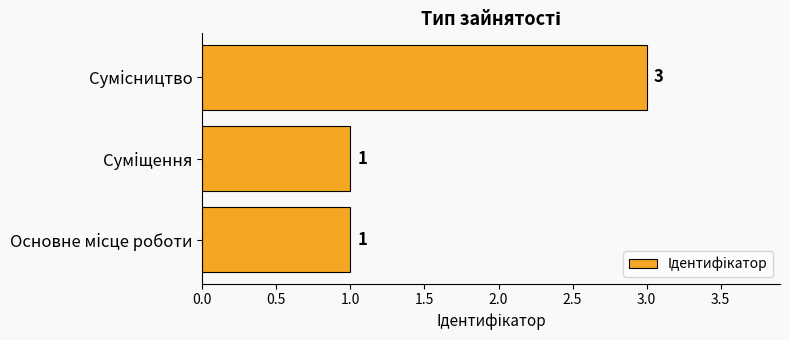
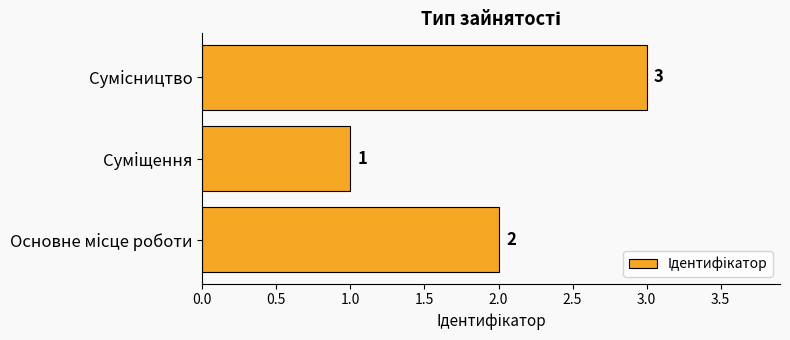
  {
    "Сумісництво": 3,
    "Суміщення": 1,
-   "Основне місце роботи": 1
+   "Основне місце роботи": 2
  }
